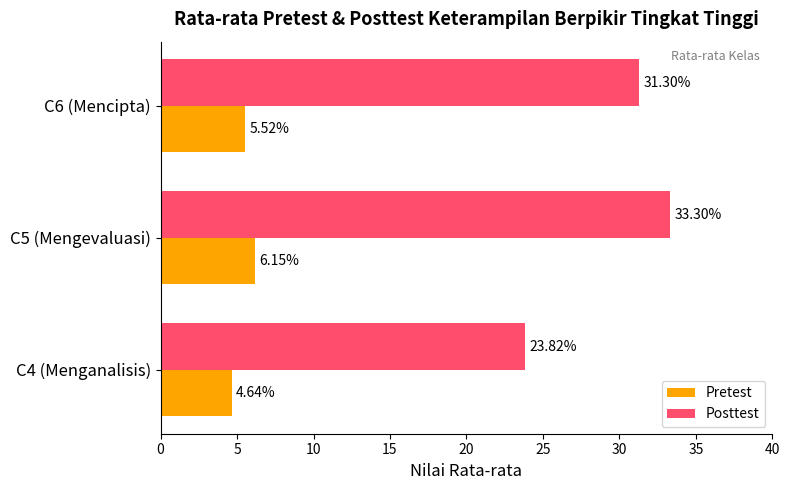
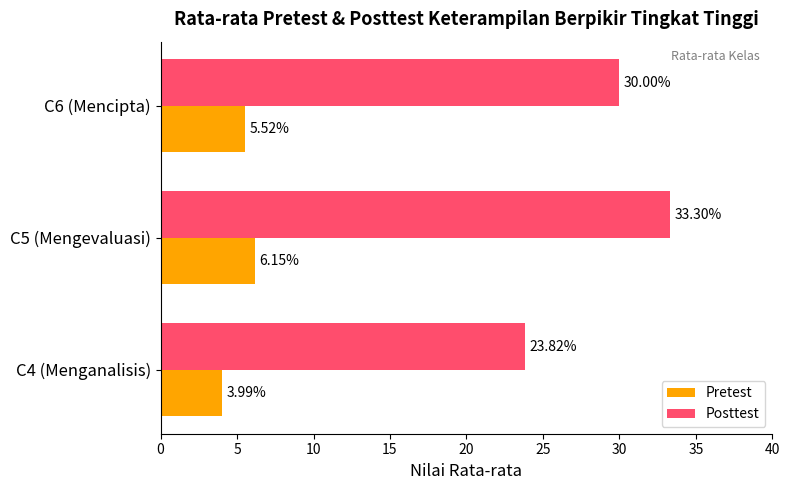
  {
    "Pretest": {
      "C6 (Mencipta)": "5.52%",
      "C5 (Mengevaluasi)": "6.15%",
-     "C4 (Menganalisis)": "4.64%"
+     "C4 (Menganalisis)": "3.99%"
    },
    "Posttest": {
-     "C6 (Mencipta)": "31.30%",
+     "C6 (Mencipta)": "30.00%",
      "C5 (Mengevaluasi)": "33.30%",
      "C4 (Menganalisis)": "23.82%"
    }
  }
